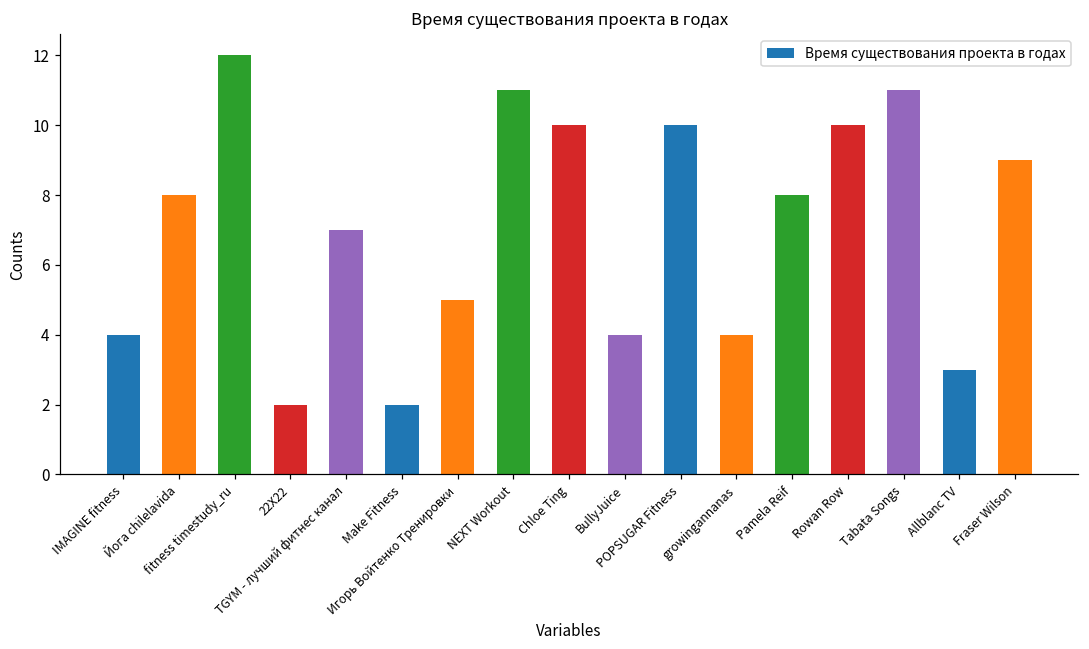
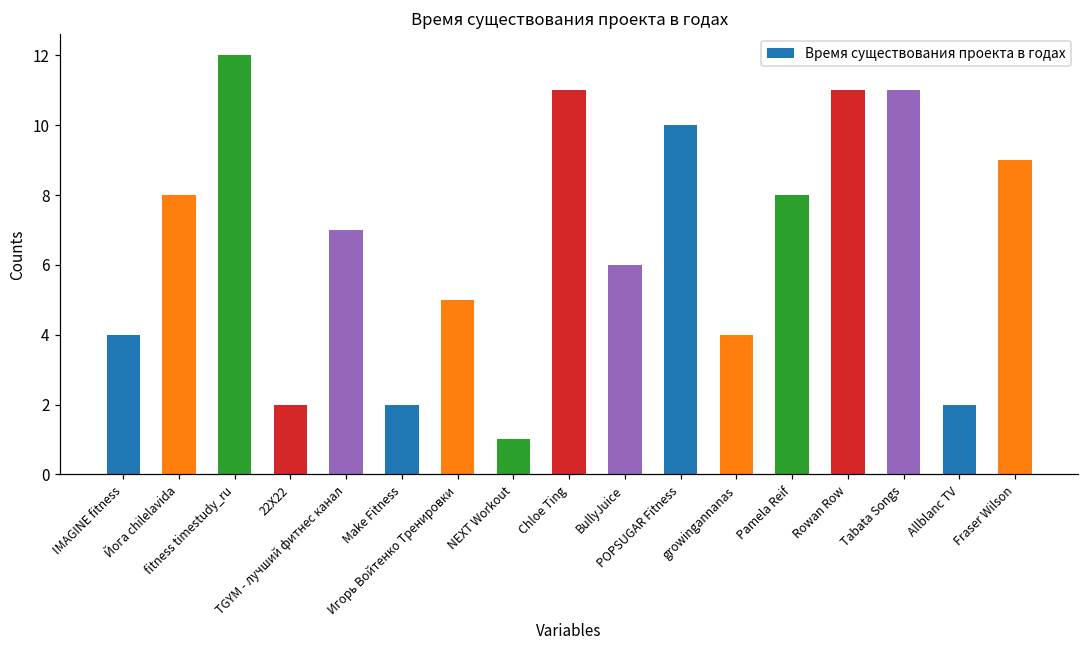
  {
    "IMAGINE fitness": 4,
    "Йога chilelavida": 8,
    "fitness timestudy_ru": 12,
    "22X22": 2,
    "TGYM - лучший фитнес канал": 7,
    "Make Fitness": 2,
    "Игорь Войтенко Тренировки": 5,
-   "NEXT Workout": 11,
-   "Chloe Ting": 10,
-   "BullyJuice": 4,
+   "NEXT Workout": 1,
+   "Chloe Ting": 11,
+   "BullyJuice": 6,
    "POPSUGAR Fitness": 10,
    "growingannanas": 4,
    "Pamela Reif": 8,
-   "Rowan Row": 10,
+   "Rowan Row": 11,
    "Tabata Songs": 11,
-   "Allblanc TV": 3,
+   "Allblanc TV": 2,
    "Fraser Wilson": 9
  }
